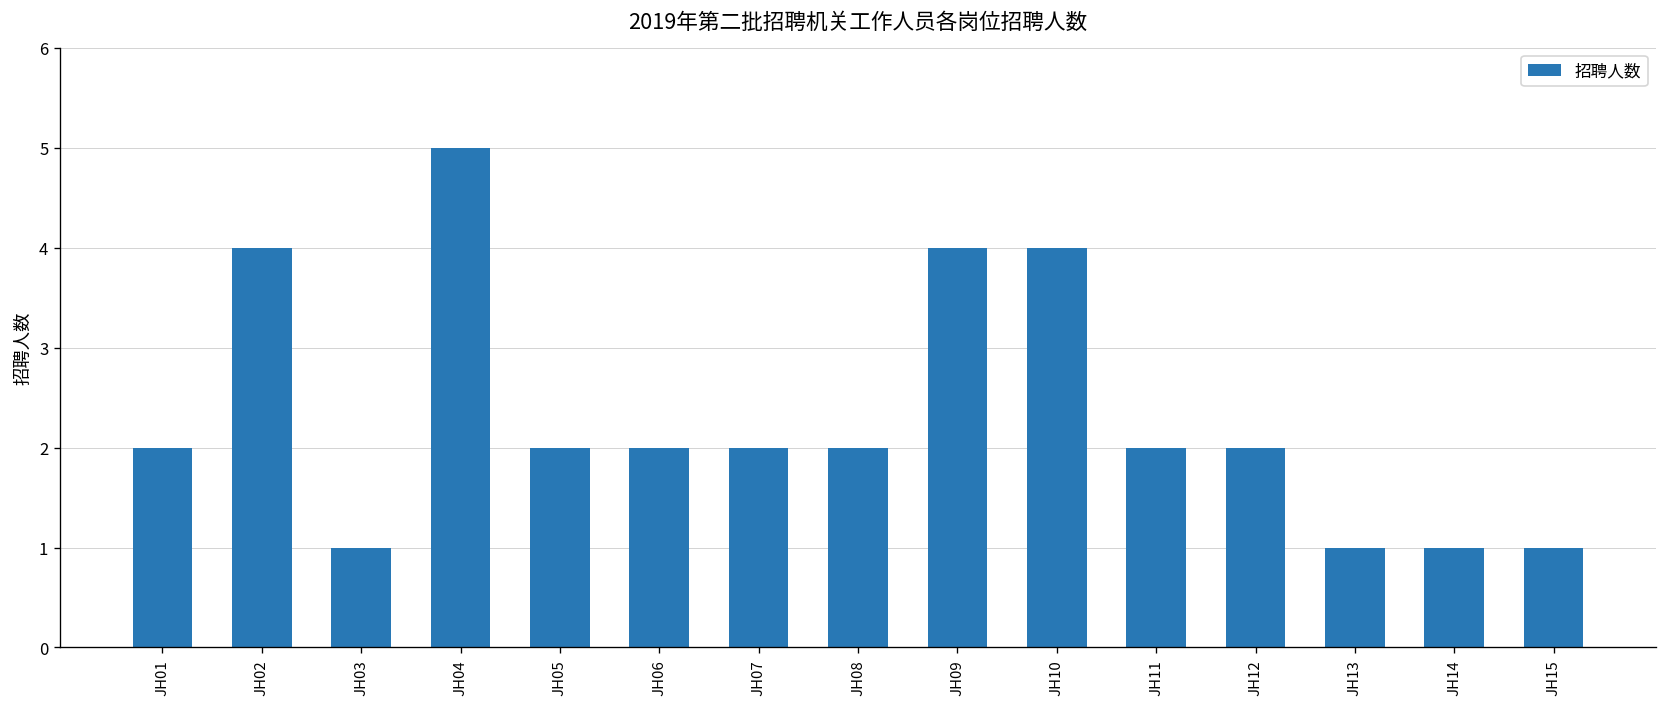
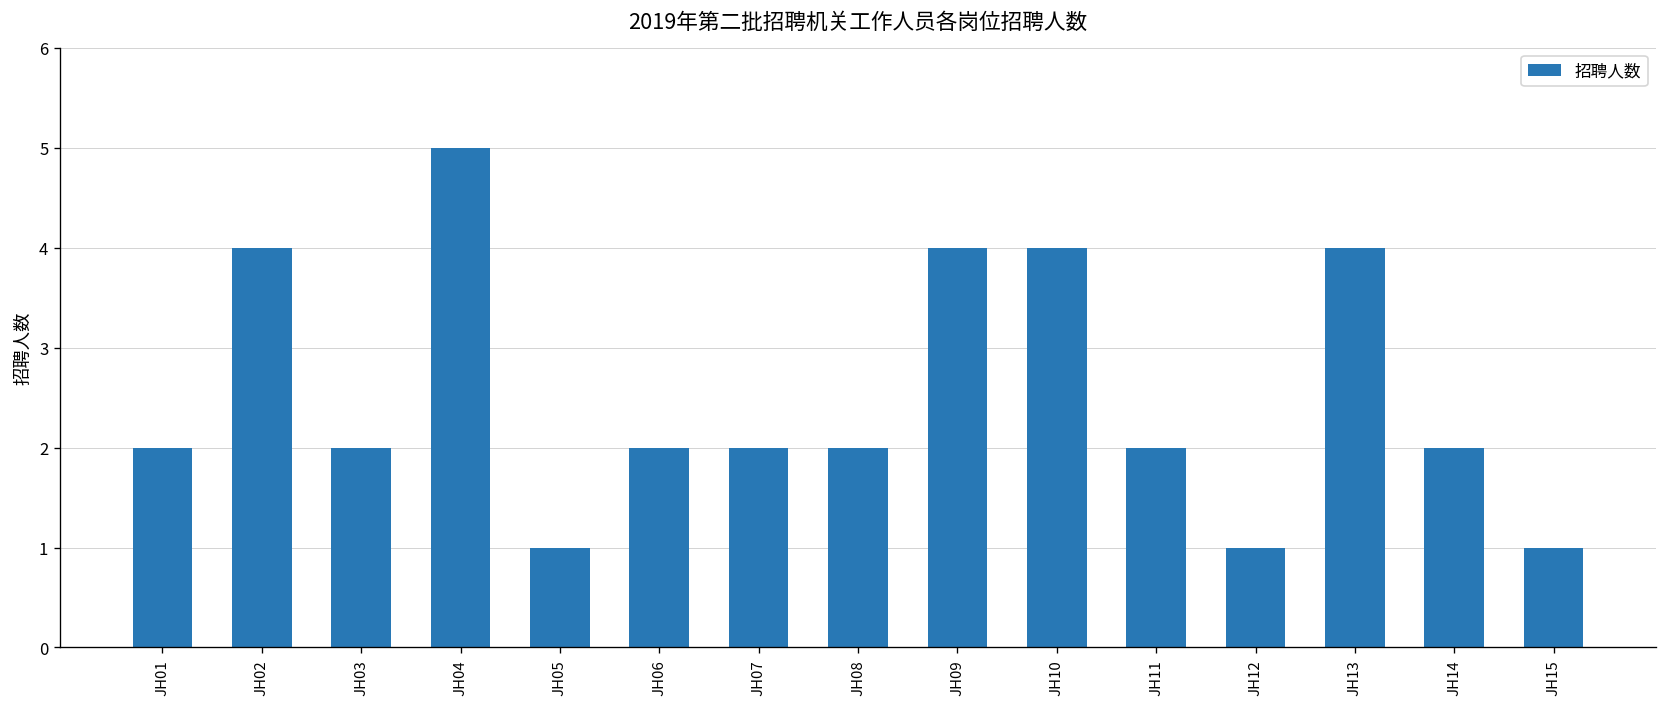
  {
    "JH01": 2,
    "JH02": 4,
-   "JH03": 1,
+   "JH03": 2,
    "JH04": 5,
-   "JH05": 2,
+   "JH05": 1,
    "JH06": 2,
    "JH07": 2,
    "JH08": 2,
    "JH09": 4,
    "JH10": 4,
    "JH11": 2,
-   "JH12": 2,
-   "JH13": 1,
-   "JH14": 1,
+   "JH12": 1,
+   "JH13": 4,
+   "JH14": 2,
    "JH15": 1
  }
